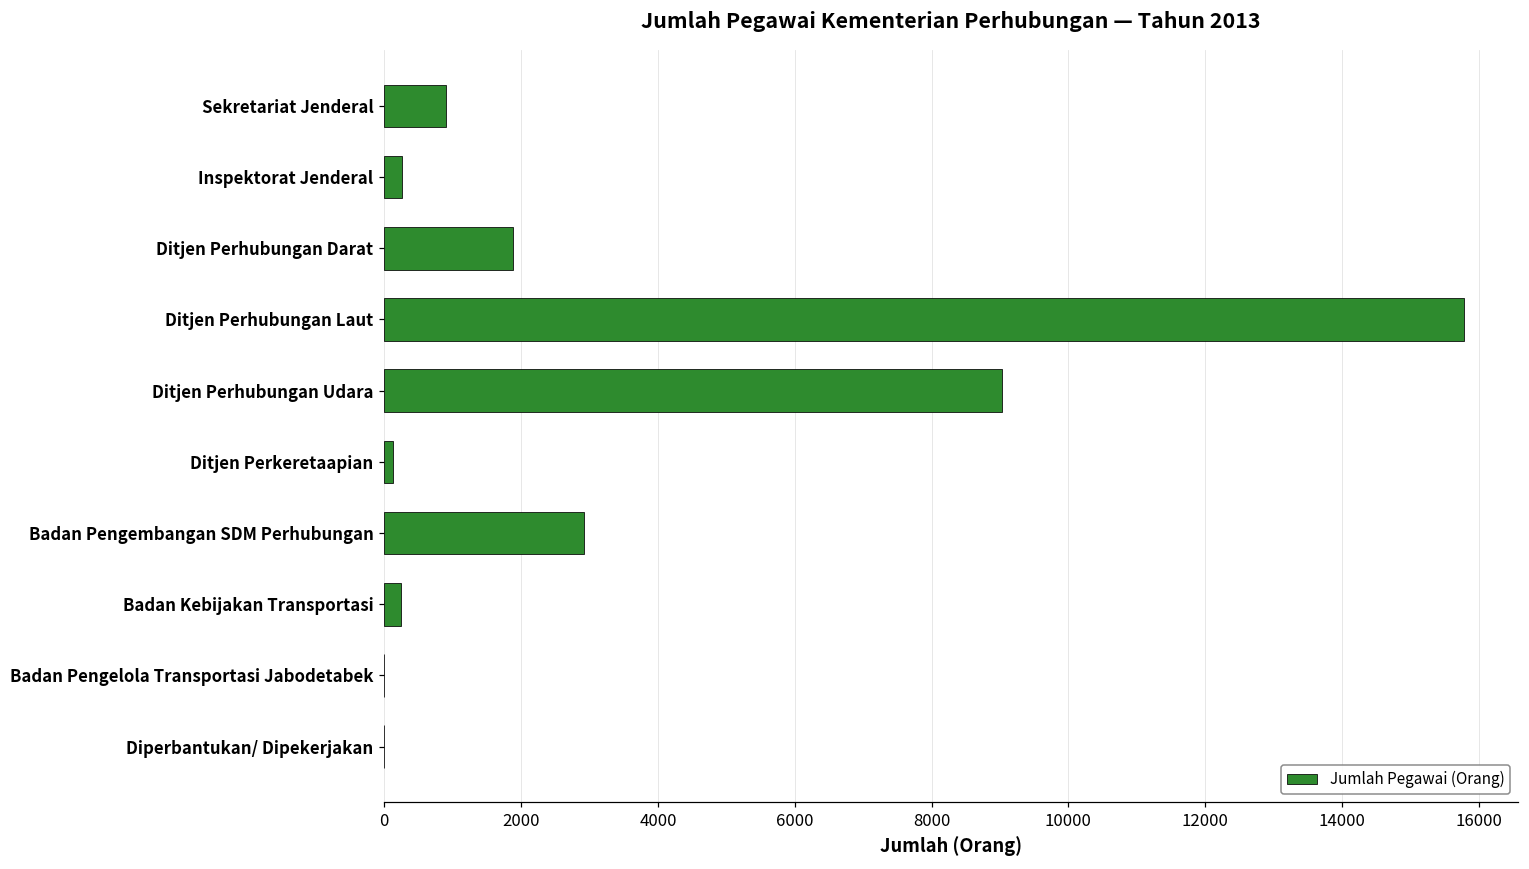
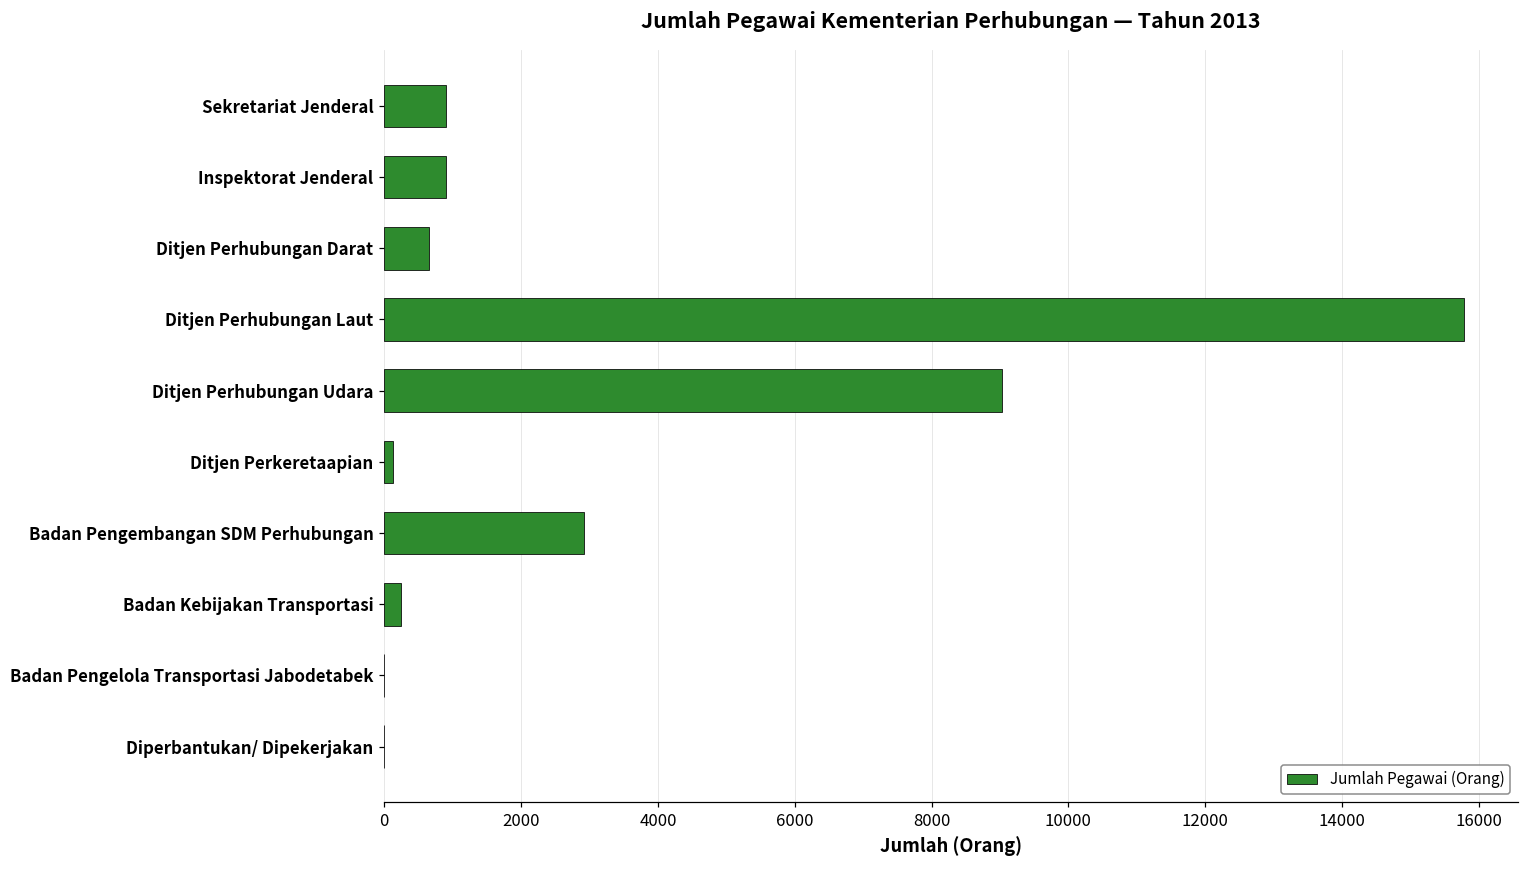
  {
    "Sekretariat Jenderal": 900,
-   "Inspektorat Jenderal": 300,
-   "Ditjen Perhubungan Darat": 1900,
+   "Inspektorat Jenderal": 900,
+   "Ditjen Perhubungan Darat": 600,
    "Ditjen Perhubungan Laut": 15800,
    "Ditjen Perhubungan Udara": 9000,
    "Ditjen Perkeretaapian": 100,
    "Badan Pengembangan SDM Perhubungan": 2900,
    "Badan Kebijakan Transportasi": 300,
    "Badan Pengelola Transportasi Jabodetabek": 0,
    "Diperbantukan/ Dipekerjakan": 0
  }
